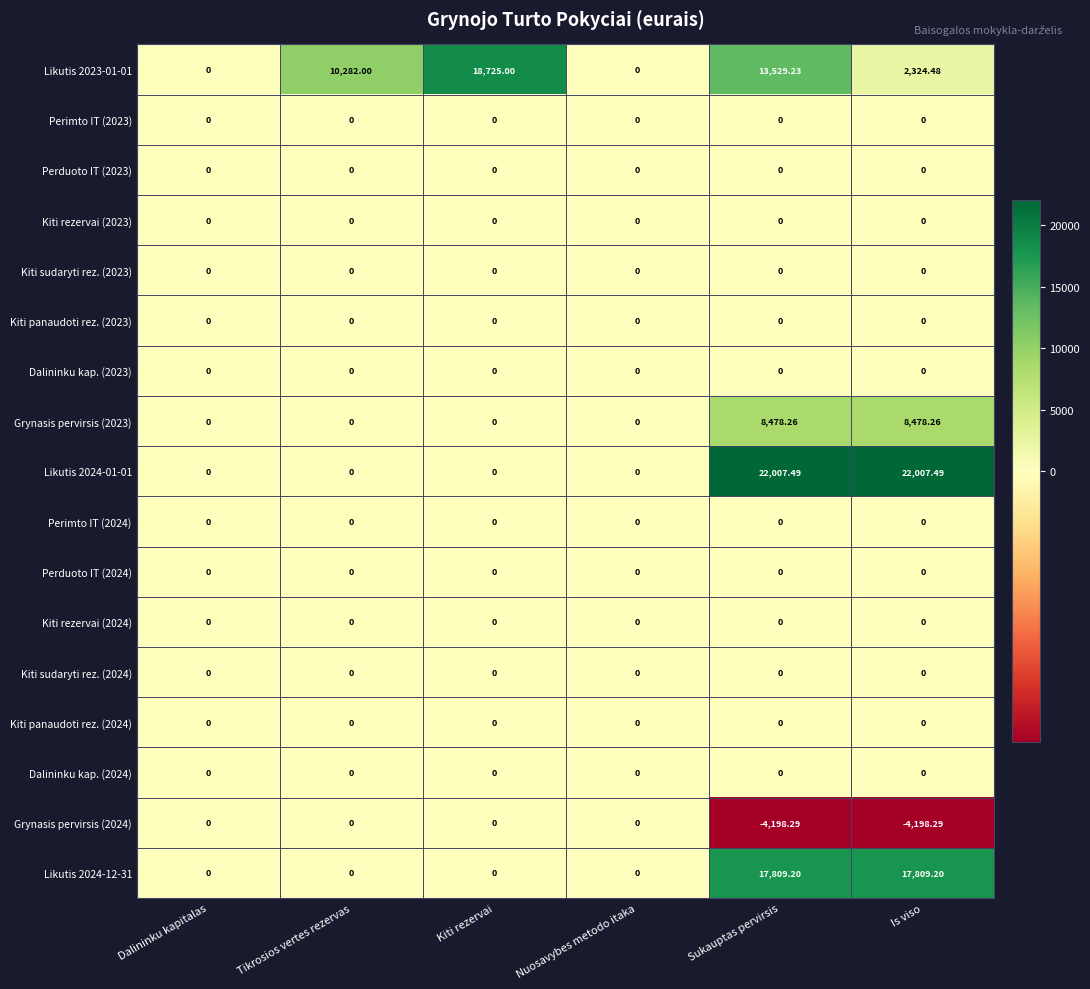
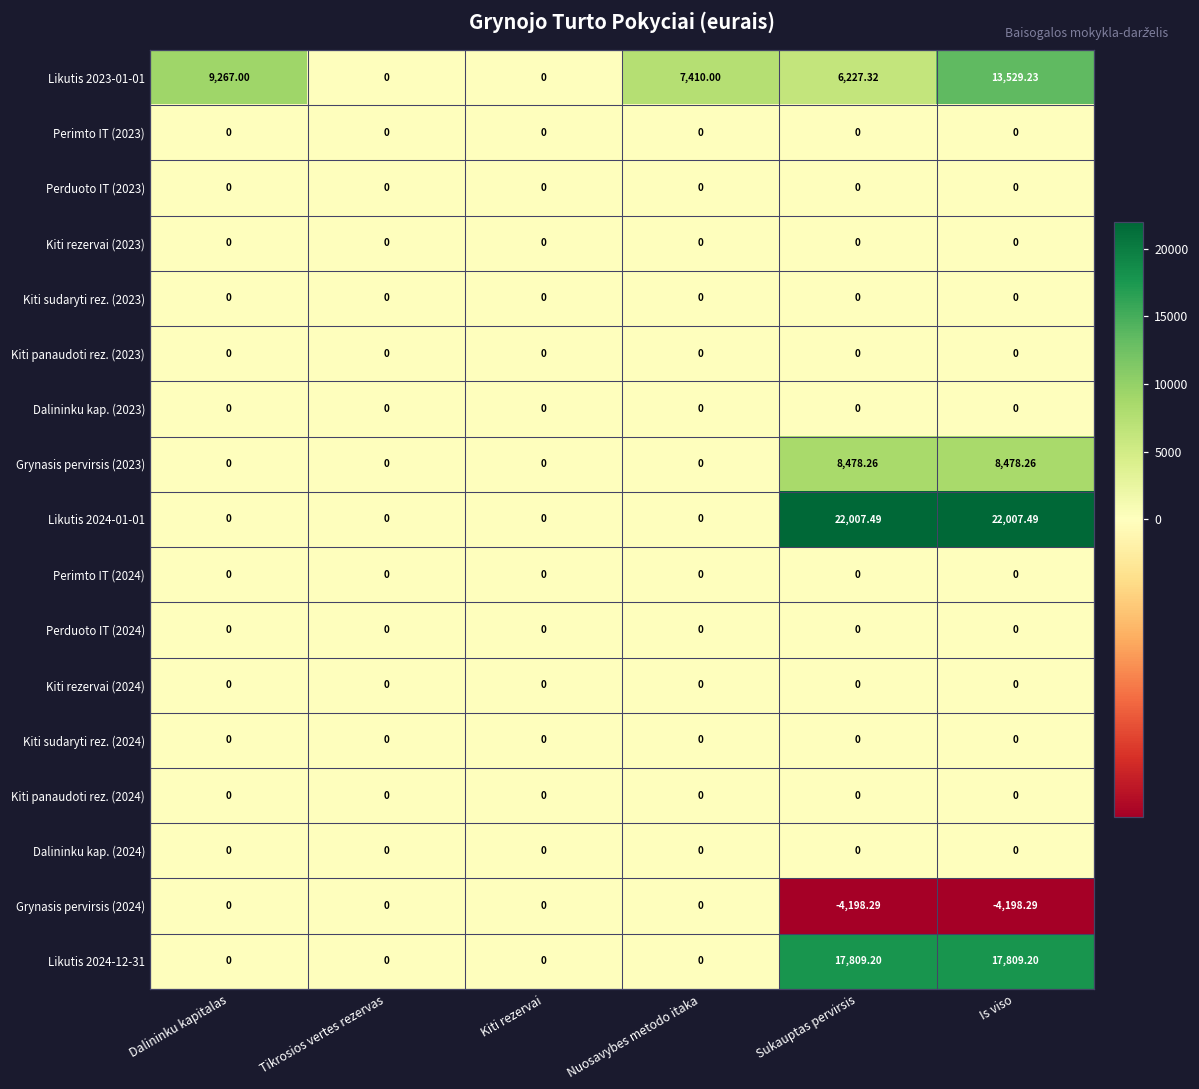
  {
    "Likutis 2023-01-01": {
-     "Dalininku kapitalas": "0",
-     "Tikrosios vertes rezervas": "10,282.00",
-     "Kiti rezervai": "18,725.00",
-     "Nuosavybes metodo itaka": "0",
-     "Sukauptas pervirsis": "13,529.23",
-     "Is viso": "2,324.48"
+     "Dalininku kapitalas": "9,267.00",
+     "Tikrosios vertes rezervas": "0",
+     "Kiti rezervai": "0",
+     "Nuosavybes metodo itaka": "7,410.00",
+     "Sukauptas pervirsis": "6,227.32",
+     "Is viso": "13,529.23"
    },
    "Perimto IT (2023)": {
      "Dalininku kapitalas": "0",
      "Tikrosios vertes rezervas": "0",
      "Kiti rezervai": "0",
      "Nuosavybes metodo itaka": "0",
      "Sukauptas pervirsis": "0",
      "Is viso": "0"
    },
    "Perduoto IT (2023)": {
      "Dalininku kapitalas": "0",
      "Tikrosios vertes rezervas": "0",
      "Kiti rezervai": "0",
      "Nuosavybes metodo itaka": "0",
      "Sukauptas pervirsis": "0",
      "Is viso": "0"
    },
    "Kiti rezervai (2023)": {
      "Dalininku kapitalas": "0",
      "Tikrosios vertes rezervas": "0",
      "Kiti rezervai": "0",
      "Nuosavybes metodo itaka": "0",
      "Sukauptas pervirsis": "0",
      "Is viso": "0"
    },
    "Kiti sudaryti rez. (2023)": {
      "Dalininku kapitalas": "0",
      "Tikrosios vertes rezervas": "0",
      "Kiti rezervai": "0",
      "Nuosavybes metodo itaka": "0",
      "Sukauptas pervirsis": "0",
      "Is viso": "0"
    },
    "Kiti panaudoti rez. (2023)": {
      "Dalininku kapitalas": "0",
      "Tikrosios vertes rezervas": "0",
      "Kiti rezervai": "0",
      "Nuosavybes metodo itaka": "0",
      "Sukauptas pervirsis": "0",
      "Is viso": "0"
    },
    "Dalininku kap. (2023)": {
      "Dalininku kapitalas": "0",
      "Tikrosios vertes rezervas": "0",
      "Kiti rezervai": "0",
      "Nuosavybes metodo itaka": "0",
      "Sukauptas pervirsis": "0",
      "Is viso": "0"
    },
    "Grynasis pervirsis (2023)": {
      "Dalininku kapitalas": "0",
      "Tikrosios vertes rezervas": "0",
      "Kiti rezervai": "0",
      "Nuosavybes metodo itaka": "0",
      "Sukauptas pervirsis": "8,478.26",
      "Is viso": "8,478.26"
    },
    "Likutis 2024-01-01": {
      "Dalininku kapitalas": "0",
      "Tikrosios vertes rezervas": "0",
      "Kiti rezervai": "0",
      "Nuosavybes metodo itaka": "0",
      "Sukauptas pervirsis": "22,007.49",
      "Is viso": "22,007.49"
    },
    "Perimto IT (2024)": {
      "Dalininku kapitalas": "0",
      "Tikrosios vertes rezervas": "0",
      "Kiti rezervai": "0",
      "Nuosavybes metodo itaka": "0",
      "Sukauptas pervirsis": "0",
      "Is viso": "0"
    },
    "Perduoto IT (2024)": {
      "Dalininku kapitalas": "0",
      "Tikrosios vertes rezervas": "0",
      "Kiti rezervai": "0",
      "Nuosavybes metodo itaka": "0",
      "Sukauptas pervirsis": "0",
      "Is viso": "0"
    },
    "Kiti rezervai (2024)": {
      "Dalininku kapitalas": "0",
      "Tikrosios vertes rezervas": "0",
      "Kiti rezervai": "0",
      "Nuosavybes metodo itaka": "0",
      "Sukauptas pervirsis": "0",
      "Is viso": "0"
    },
    "Kiti sudaryti rez. (2024)": {
      "Dalininku kapitalas": "0",
      "Tikrosios vertes rezervas": "0",
      "Kiti rezervai": "0",
      "Nuosavybes metodo itaka": "0",
      "Sukauptas pervirsis": "0",
      "Is viso": "0"
    },
    "Kiti panaudoti rez. (2024)": {
      "Dalininku kapitalas": "0",
      "Tikrosios vertes rezervas": "0",
      "Kiti rezervai": "0",
      "Nuosavybes metodo itaka": "0",
      "Sukauptas pervirsis": "0",
      "Is viso": "0"
    },
    "Dalininku kap. (2024)": {
      "Dalininku kapitalas": "0",
      "Tikrosios vertes rezervas": "0",
      "Kiti rezervai": "0",
      "Nuosavybes metodo itaka": "0",
      "Sukauptas pervirsis": "0",
      "Is viso": "0"
    },
    "Grynasis pervirsis (2024)": {
      "Dalininku kapitalas": "0",
      "Tikrosios vertes rezervas": "0",
      "Kiti rezervai": "0",
      "Nuosavybes metodo itaka": "0",
      "Sukauptas pervirsis": "-4,198.29",
      "Is viso": "-4,198.29"
    },
    "Likutis 2024-12-31": {
      "Dalininku kapitalas": "0",
      "Tikrosios vertes rezervas": "0",
      "Kiti rezervai": "0",
      "Nuosavybes metodo itaka": "0",
      "Sukauptas pervirsis": "17,809.20",
      "Is viso": "17,809.20"
    }
  }
